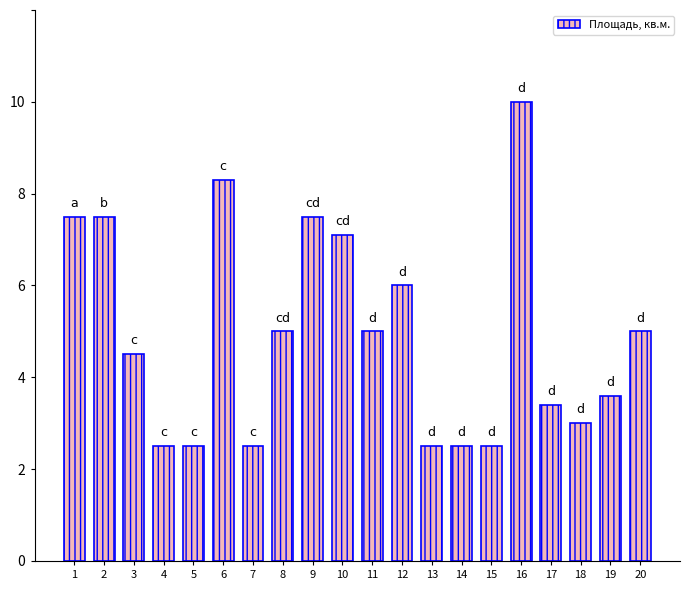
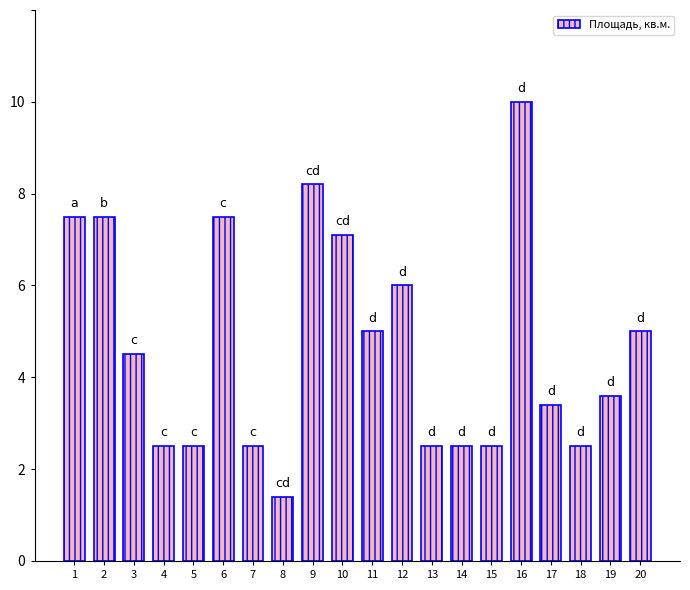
  {
    "1": 7.5,
    "2": 7.5,
    "3": 4.5,
    "4": 2.5,
    "5": 2.5,
-   "6": 8.3,
+   "6": 7.5,
    "7": 2.5,
-   "8": 5.0,
-   "9": 7.5,
+   "8": 1.4,
+   "9": 8.2,
    "10": 7.1,
    "11": 5.0,
    "12": 6.0,
    "13": 2.5,
    "14": 2.5,
    "15": 2.5,
    "16": 10.0,
    "17": 3.4,
-   "18": 3.0,
+   "18": 2.5,
    "19": 3.6,
    "20": 5.0
  }
